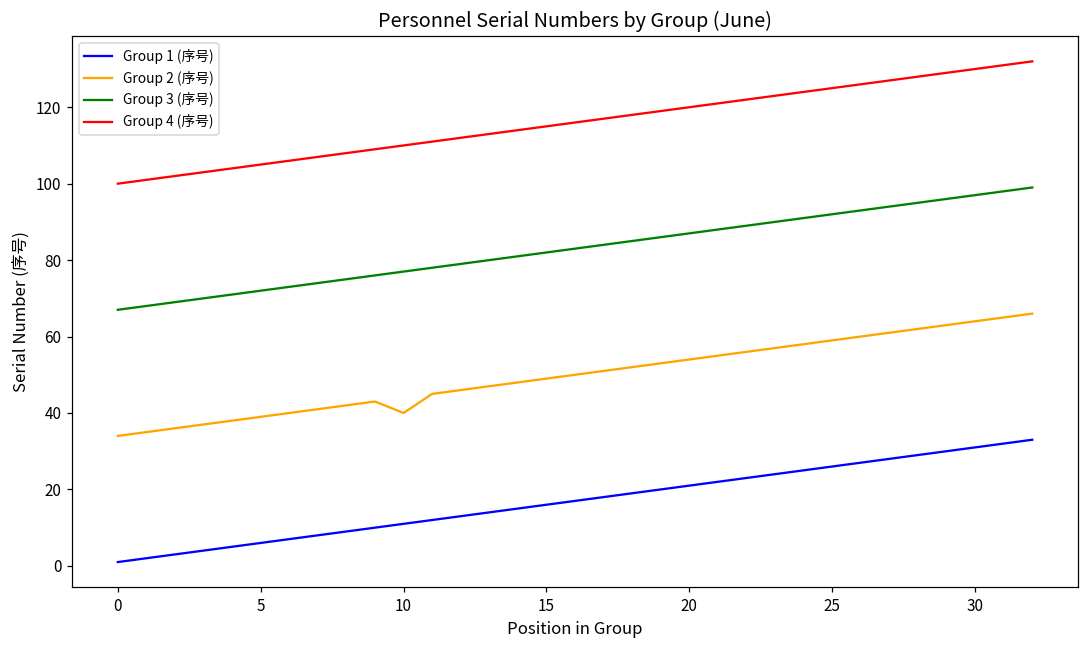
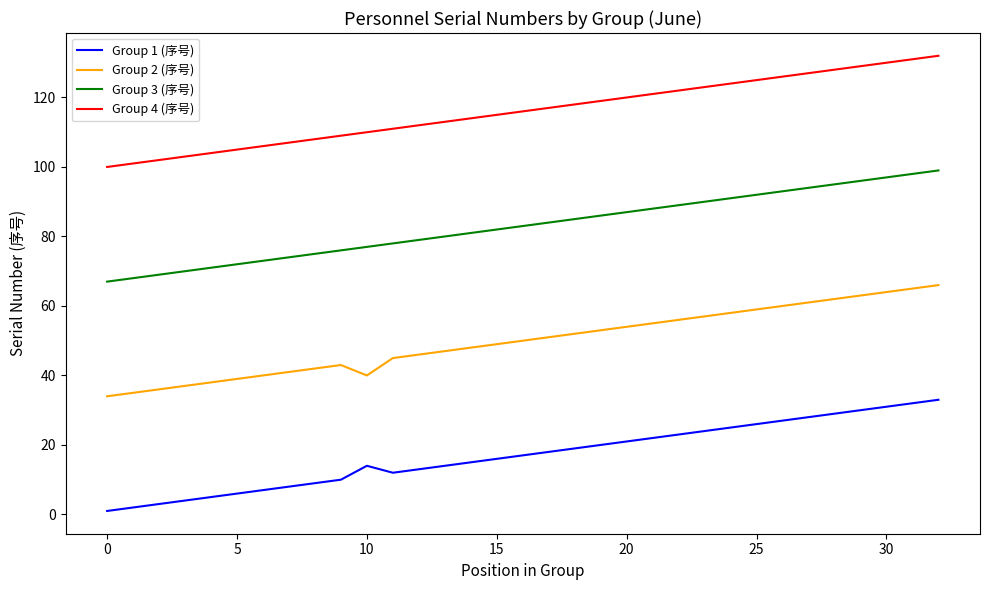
  {
    "Group 1 (序号)": {
      "0": 1,
      "5": 6,
-     "10": 11,
+     "10": 14,
      "15": 16,
      "20": 21,
      "25": 26,
      "30": 31
    },
    "Group 2 (序号)": {
      "0": 34,
      "5": 39,
      "10": 40,
      "15": 49,
      "20": 54,
      "25": 59,
      "30": 64
    },
    "Group 3 (序号)": {
      "0": 67,
      "5": 72,
      "10": 77,
      "15": 82,
      "20": 87,
      "25": 92,
      "30": 97
    },
    "Group 4 (序号)": {
      "0": 100,
      "5": 105,
      "10": 110,
      "15": 115,
      "20": 120,
      "25": 125,
      "30": 130
    }
  }
